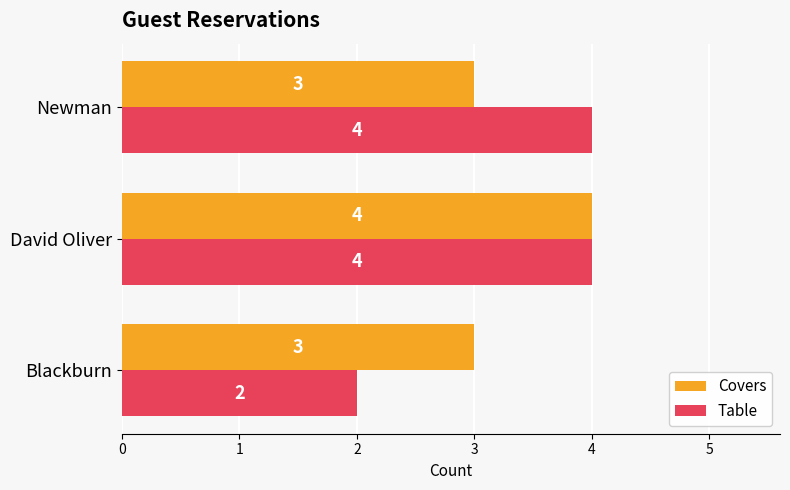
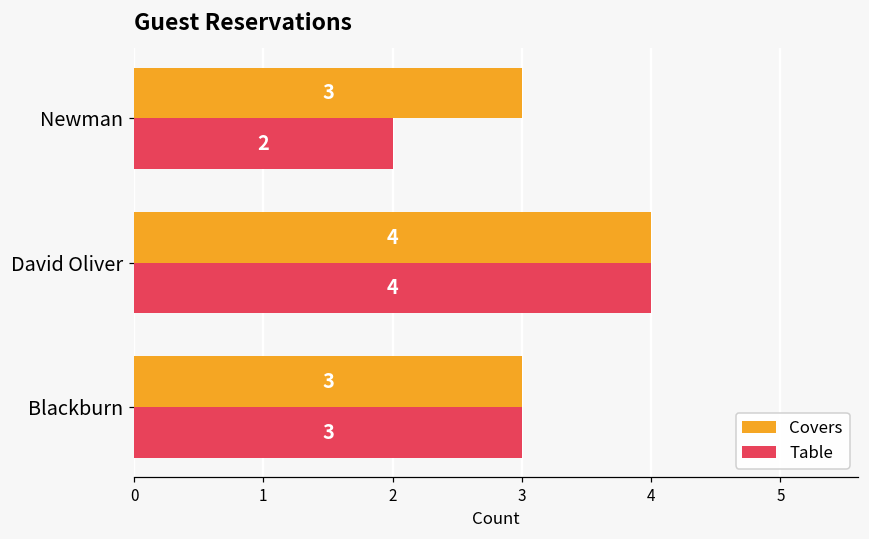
  {
    "Covers": {
      "Newman": 3,
      "David Oliver": 4,
      "Blackburn": 3
    },
    "Table": {
-     "Newman": 4,
+     "Newman": 2,
      "David Oliver": 4,
-     "Blackburn": 2
+     "Blackburn": 3
    }
  }
